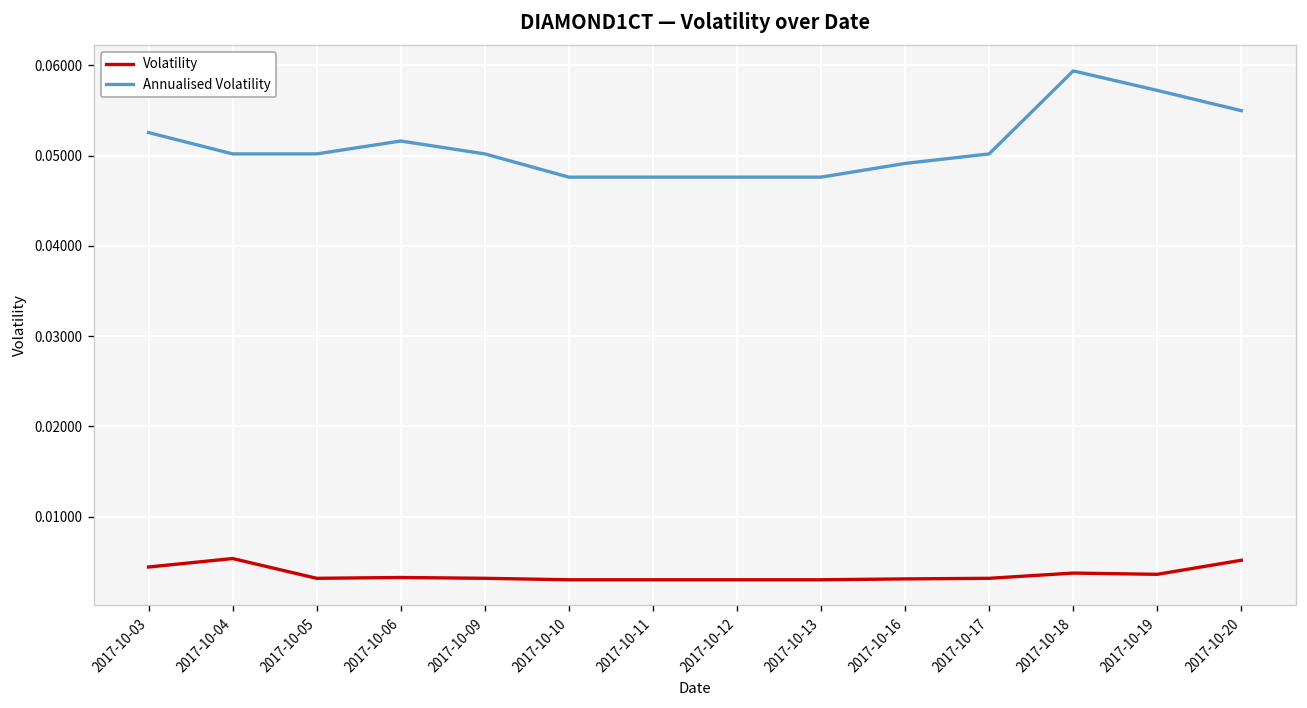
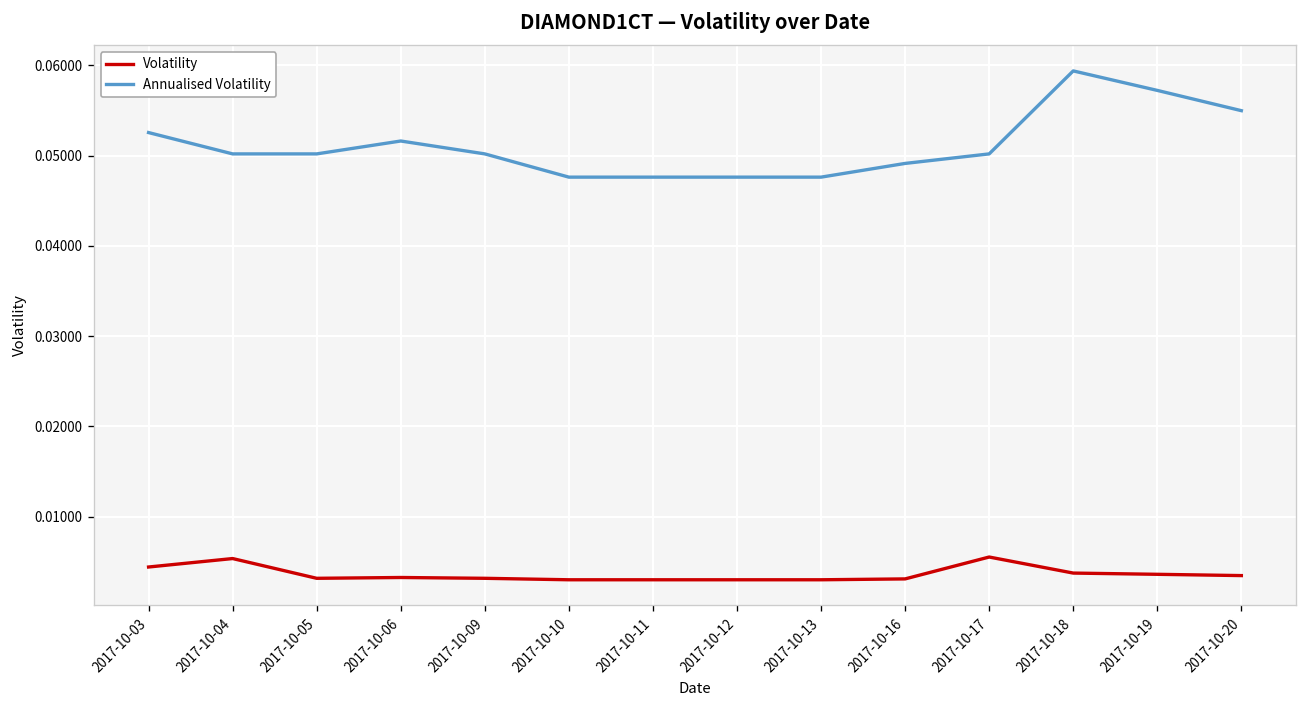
  {
    "Volatility": {
      "2017-10-03": 0.004,
      "2017-10-04": 0.005,
      "2017-10-05": 0.003,
      "2017-10-06": 0.003,
      "2017-10-09": 0.003,
      "2017-10-10": 0.003,
      "2017-10-11": 0.003,
      "2017-10-12": 0.003,
      "2017-10-13": 0.003,
      "2017-10-16": 0.003,
-     "2017-10-17": 0.003,
+     "2017-10-17": 0.006,
      "2017-10-18": 0.004,
      "2017-10-19": 0.004,
-     "2017-10-20": 0.005
+     "2017-10-20": 0.003
    },
    "Annualised Volatility": {
      "2017-10-03": 0.053,
      "2017-10-04": 0.050,
      "2017-10-05": 0.050,
      "2017-10-06": 0.052,
      "2017-10-09": 0.050,
      "2017-10-10": 0.048,
      "2017-10-11": 0.048,
      "2017-10-12": 0.048,
      "2017-10-13": 0.048,
      "2017-10-16": 0.049,
      "2017-10-17": 0.050,
      "2017-10-18": 0.059,
      "2017-10-19": 0.057,
      "2017-10-20": 0.055
    }
  }
